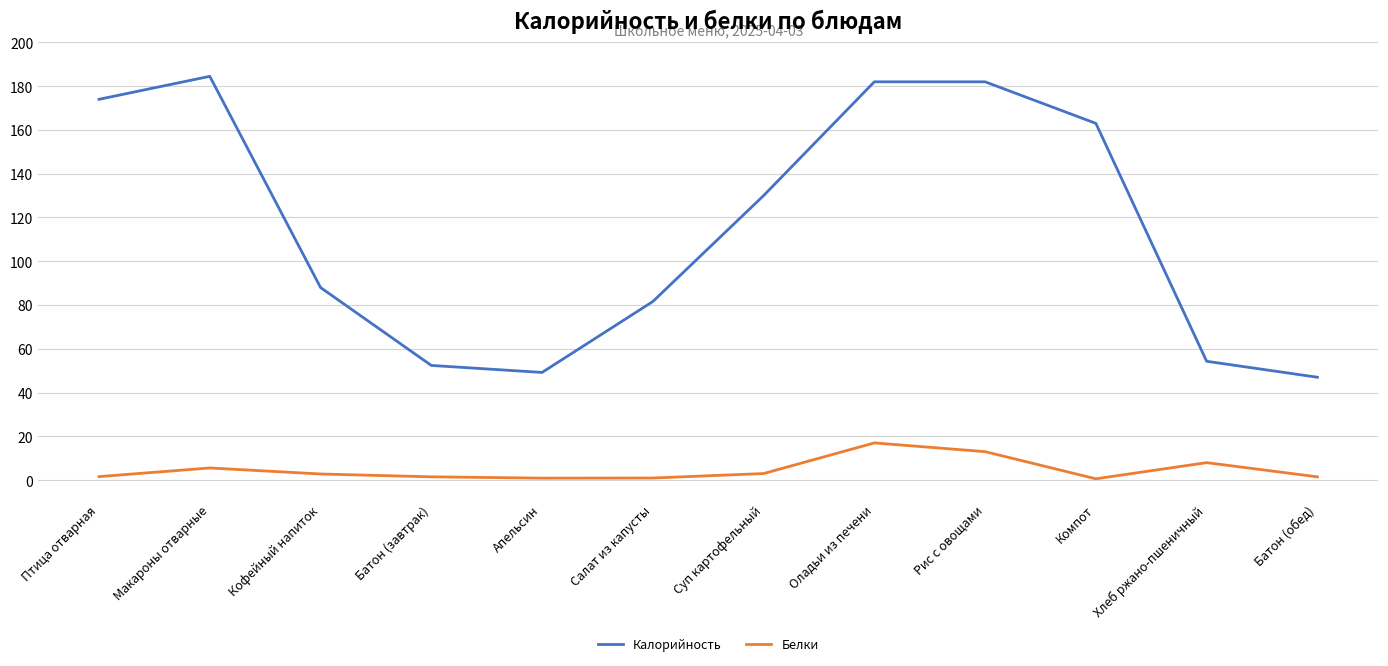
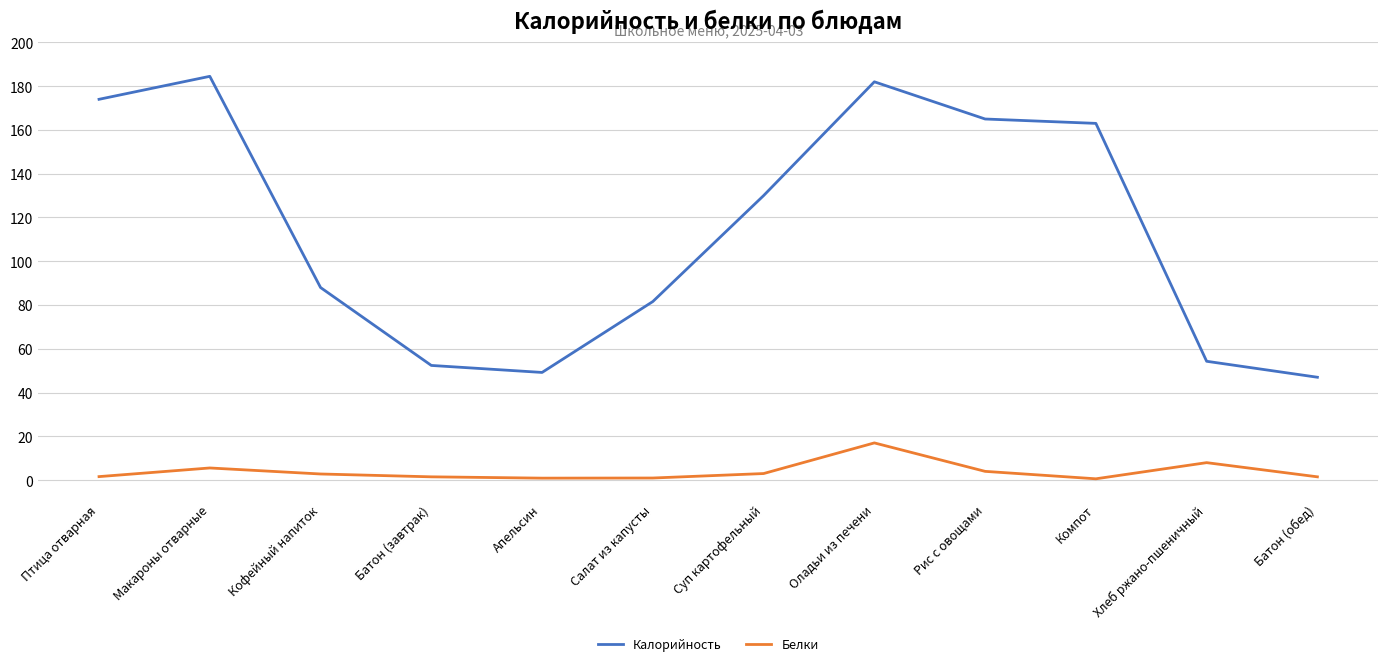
  {
    "Калорийность": {
      "Птица отварная": 174,
      "Макароны отварные": 185,
      "Кофейный напиток": 88,
      "Батон (завтрак)": 52,
      "Апельсин": 49,
      "Салат из капусты": 82,
      "Суп картофельный": 130,
      "Оладьи из печени": 182,
-     "Рис с овощами": 182,
+     "Рис с овощами": 165,
      "Компот": 163,
      "Хлеб ржано-пшеничный": 54,
      "Батон (обед)": 47
    },
    "Белки": {
      "Птица отварная": 2,
      "Макароны отварные": 6,
      "Кофейный напиток": 3,
      "Батон (завтрак)": 2,
      "Апельсин": 1,
      "Салат из капусты": 1,
      "Суп картофельный": 3,
      "Оладьи из печени": 17,
-     "Рис с овощами": 13,
+     "Рис с овощами": 4,
      "Компот": 1,
      "Хлеб ржано-пшеничный": 8,
      "Батон (обед)": 2
    }
  }
